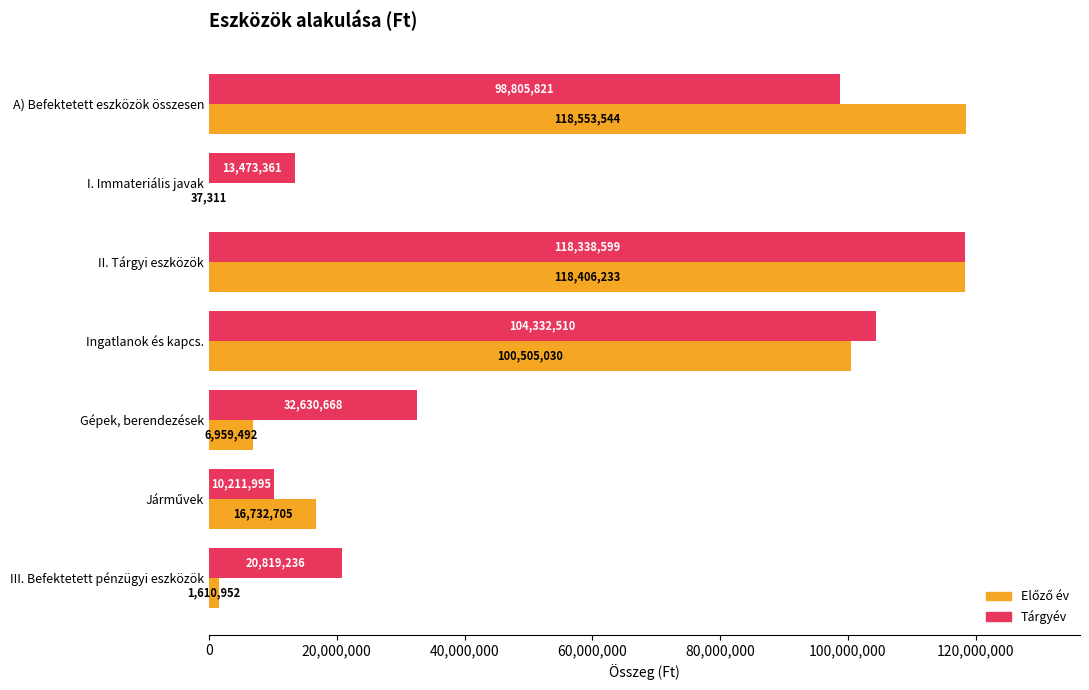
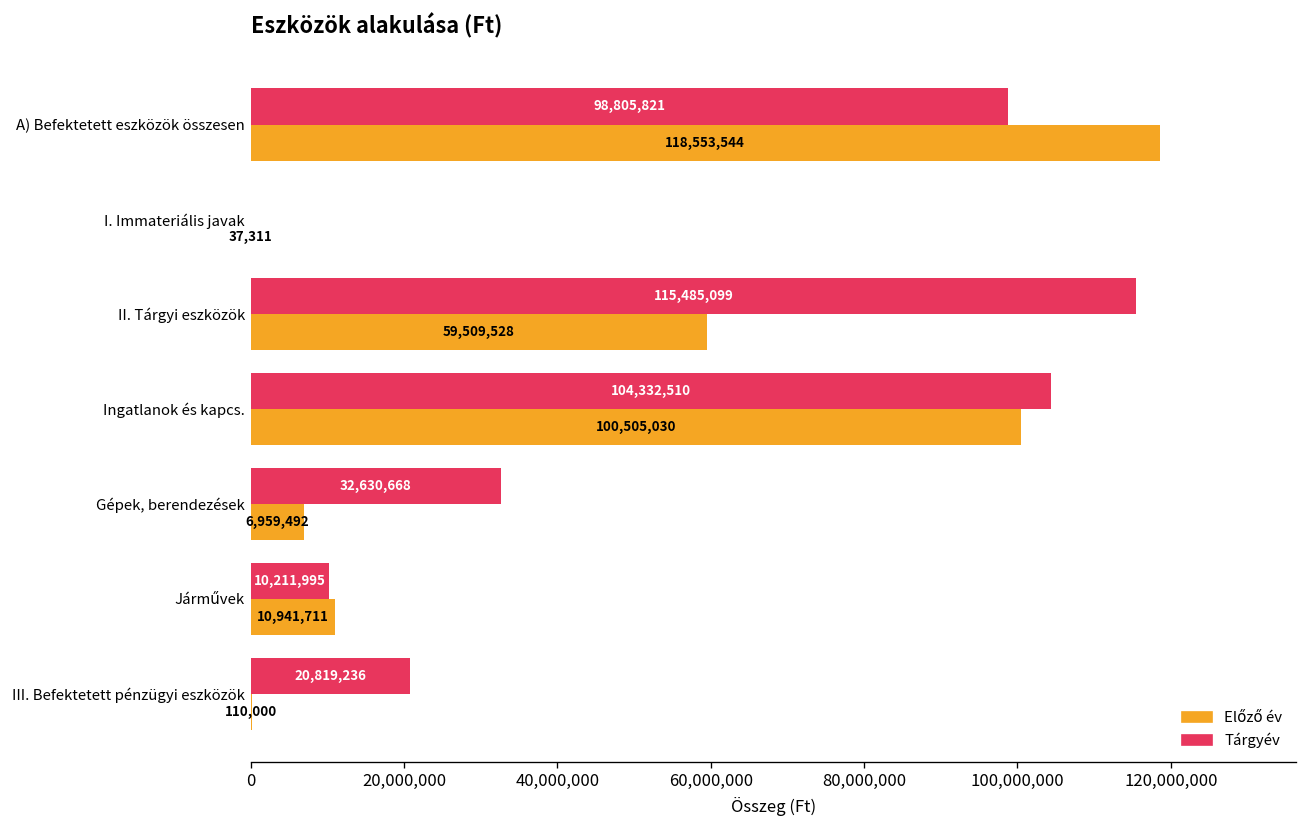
  {
    "Előző év": {
      "A) Befektetett eszközök összesen": "118,553,544",
      "I. Immateriális javak": "37,311",
-     "II. Tárgyi eszközök": "118,406,233",
+     "II. Tárgyi eszközök": "59,509,528",
      "Ingatlanok és kapcs.": "100,505,030",
      "Gépek, berendezések": "6,959,492",
-     "Járművek": "16,732,705",
-     "III. Befektetett pénzügyi eszközök": "1,610,952"
+     "Járművek": "10,941,711",
+     "III. Befektetett pénzügyi eszközök": "110,000"
    },
    "Tárgyév": {
      "A) Befektetett eszközök összesen": "98,805,821",
-     "I. Immateriális javak": "13,000,000",
-     "II. Tárgyi eszközök": "118,338,599",
+     "I. Immateriális javak": "0",
+     "II. Tárgyi eszközök": "115,485,099",
      "Ingatlanok és kapcs.": "104,332,510",
      "Gépek, berendezések": "32,630,668",
      "Járművek": "10,211,995",
      "III. Befektetett pénzügyi eszközök": "20,819,236"
    }
  }
